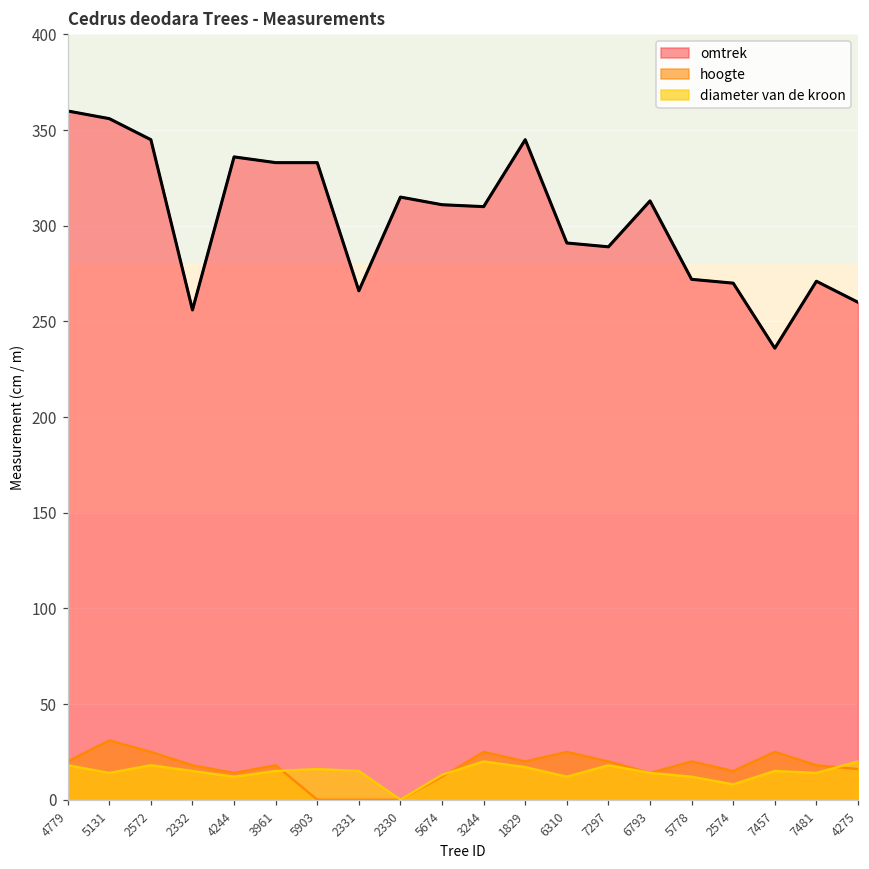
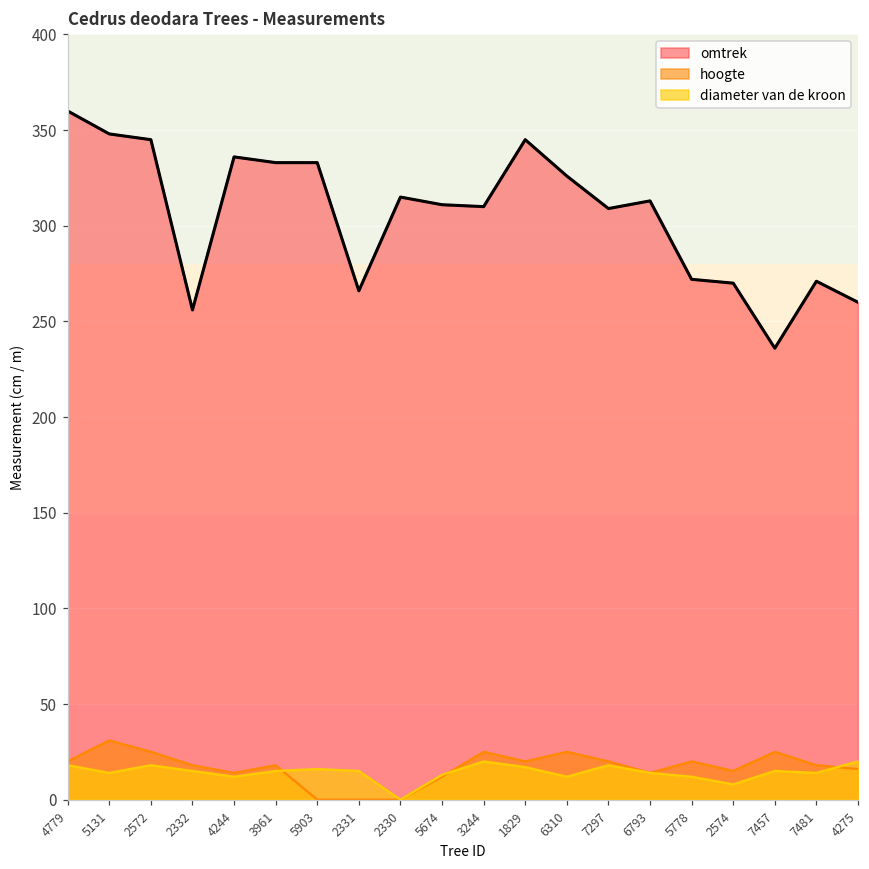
  {
    "omtrek": {
      "4779": 360,
-     "5131": 356,
+     "5131": 348,
      "2572": 345,
      "2332": 256,
      "4244": 336,
      "3961": 333,
      "5903": 333,
      "2331": 266,
      "2330": 315,
      "5674": 311,
      "3244": 310,
      "1829": 345,
-     "6310": 291,
-     "7297": 289,
+     "6310": 326,
+     "7297": 309,
      "6793": 313,
      "5778": 272,
      "2574": 270,
      "7457": 236,
      "7481": 271,
      "4275": 260
    }
  }
